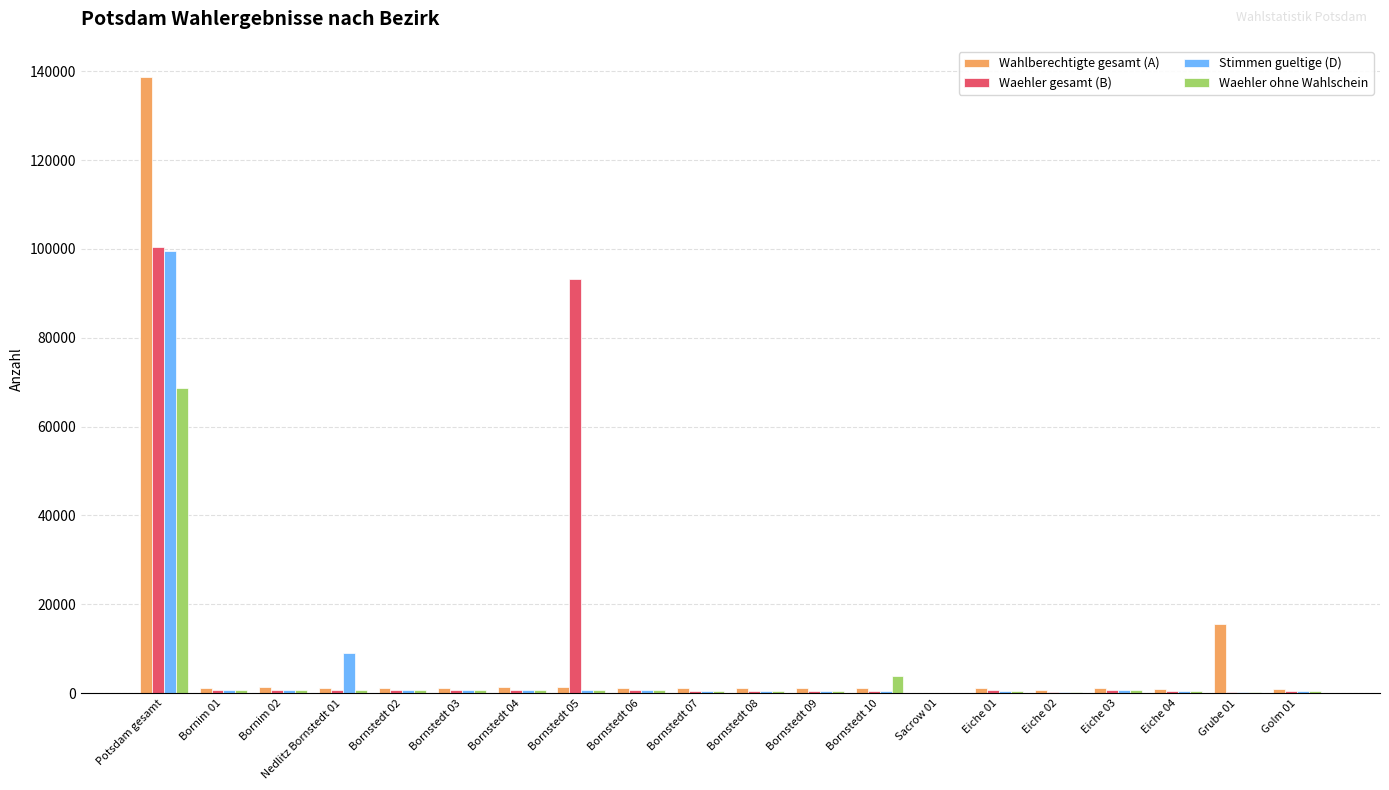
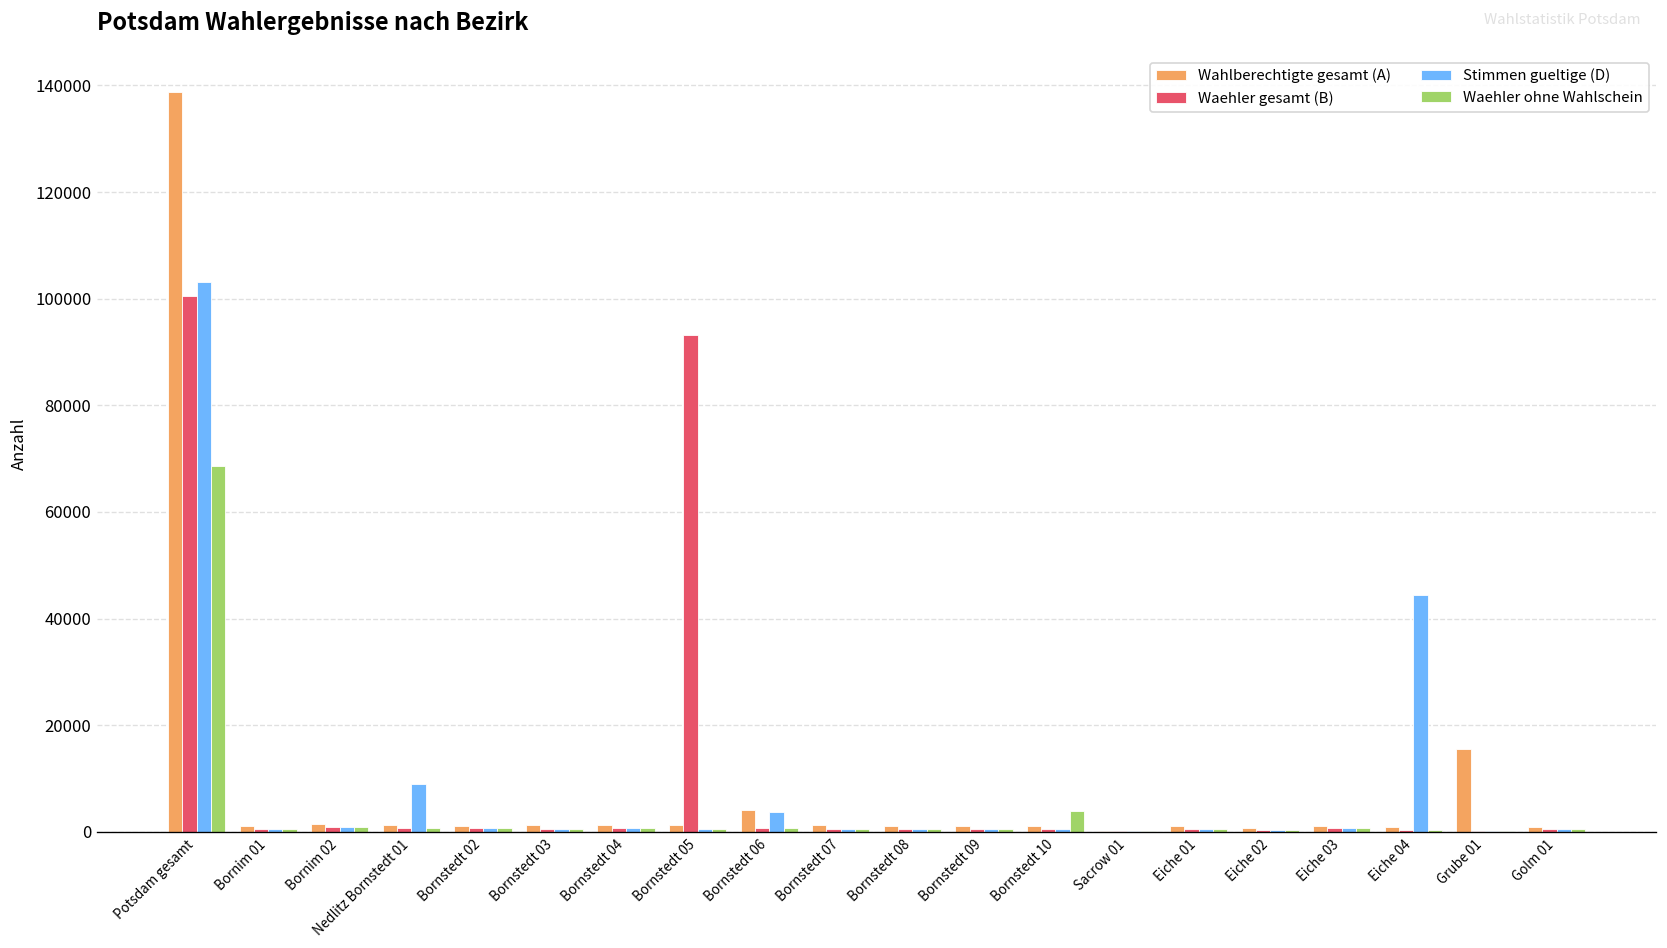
  {
    "Wahlberechtigte gesamt (A)": {
      "Potsdam gesamt": 139000,
      "Bornim 01": 1000,
      "Bornim 02": 1000,
      "Nedlitz Bornstedt 01": 1000,
      "Bornstedt 02": 1000,
      "Bornstedt 03": 1000,
      "Bornstedt 04": 1000,
      "Bornstedt 05": 1000,
-     "Bornstedt 06": 1000,
+     "Bornstedt 06": 4000,
      "Bornstedt 07": 1000,
      "Bornstedt 08": 1000,
      "Bornstedt 09": 1000,
      "Bornstedt 10": 1000,
      "Eiche 01": 1000,
      "Eiche 02": 1000,
      "Eiche 03": 1000,
      "Eiche 04": 1000,
      "Grube 01": 15000,
      "Golm 01": 1000
    },
    "Waehler gesamt (B)": {
      "Potsdam gesamt": 100000,
      "Bornim 01": 1000,
      "Bornim 02": 1000,
      "Nedlitz Bornstedt 01": 1000,
      "Bornstedt 02": 1000,
      "Bornstedt 03": 1000,
      "Bornstedt 04": 1000,
      "Bornstedt 05": 93000,
      "Bornstedt 06": 1000,
      "Bornstedt 07": 1000,
      "Eiche 01": 1000,
      "Eiche 03": 1000
    },
    "Stimmen gueltige (D)": {
-     "Potsdam gesamt": 100000,
+     "Potsdam gesamt": 103000,
      "Bornim 01": 1000,
      "Bornim 02": 1000,
      "Nedlitz Bornstedt 01": 9000,
      "Bornstedt 02": 1000,
      "Bornstedt 03": 1000,
      "Bornstedt 04": 1000,
      "Bornstedt 05": 1000,
-     "Bornstedt 06": 1000,
+     "Bornstedt 06": 4000,
      "Bornstedt 07": 1000,
      "Eiche 01": 1000,
      "Eiche 03": 1000,
-     "Eiche 04": 0
+     "Eiche 04": 44000
    },
    "Waehler ohne Wahlschein": {
      "Potsdam gesamt": 69000,
      "Bornim 01": 1000,
      "Bornim 02": 1000,
      "Nedlitz Bornstedt 01": 1000,
      "Bornstedt 02": 1000,
      "Bornstedt 03": 1000,
      "Bornstedt 04": 1000,
      "Bornstedt 05": 1000,
      "Bornstedt 06": 1000,
      "Bornstedt 07": 1000,
      "Bornstedt 10": 4000,
      "Eiche 01": 1000,
      "Eiche 03": 1000
    }
  }
